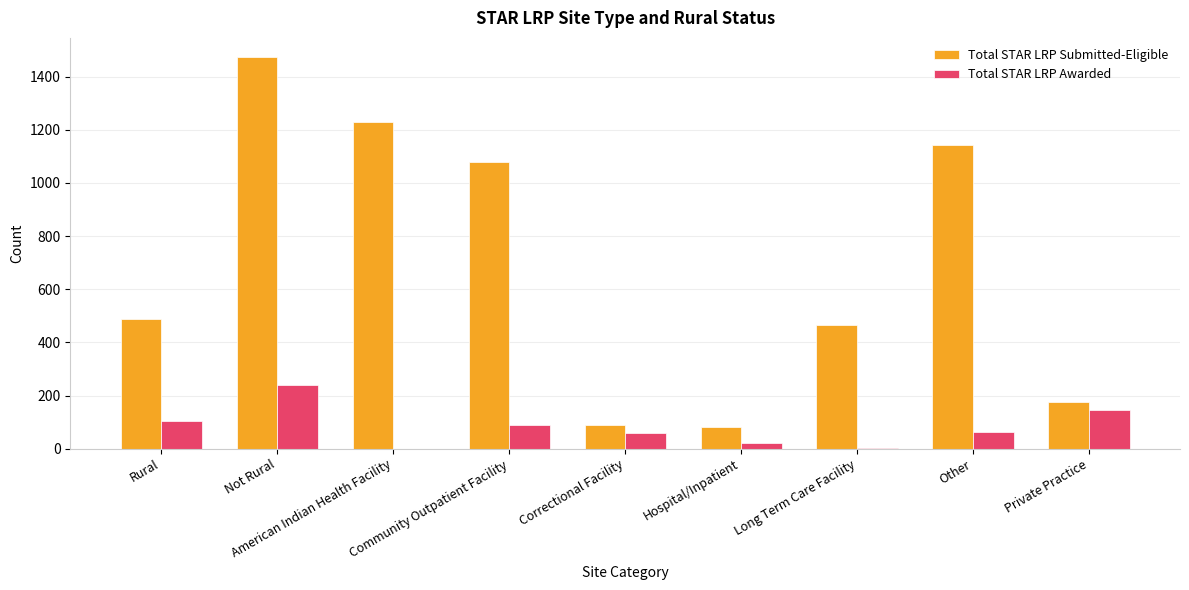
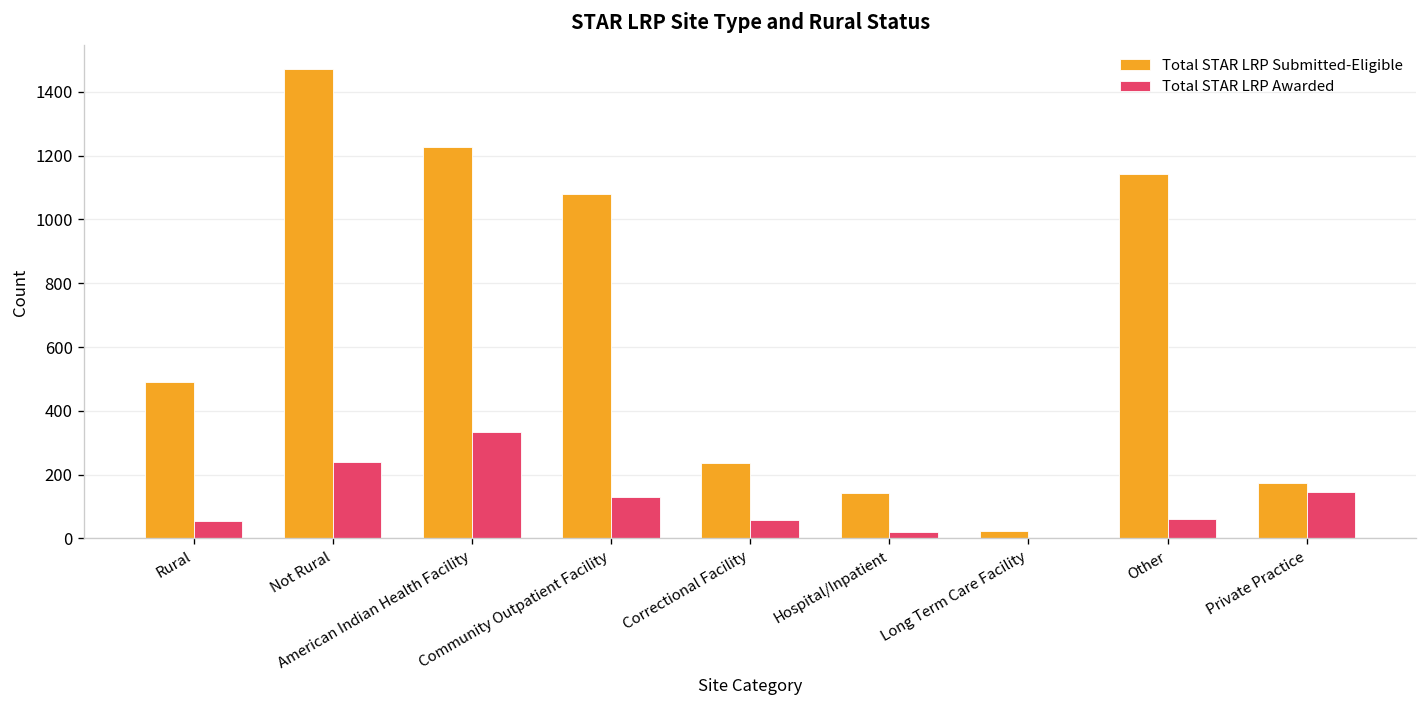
  {
    "Total STAR LRP Submitted-Eligible": {
      "Rural": 490,
      "Not Rural": 1470,
      "American Indian Health Facility": 1230,
      "Community Outpatient Facility": 1080,
-     "Correctional Facility": 90,
-     "Hospital/Inpatient": 80,
-     "Long Term Care Facility": 470,
+     "Correctional Facility": 240,
+     "Hospital/Inpatient": 140,
+     "Long Term Care Facility": 20,
      "Other": 1140,
      "Private Practice": 170
    },
    "Total STAR LRP Awarded": {
-     "Rural": 110,
+     "Rural": 60,
      "Not Rural": 240,
-     "American Indian Health Facility": 0,
-     "Community Outpatient Facility": 90,
+     "American Indian Health Facility": 330,
+     "Community Outpatient Facility": 130,
      "Correctional Facility": 60,
      "Hospital/Inpatient": 20,
      "Other": 60,
      "Private Practice": 150
    }
  }
